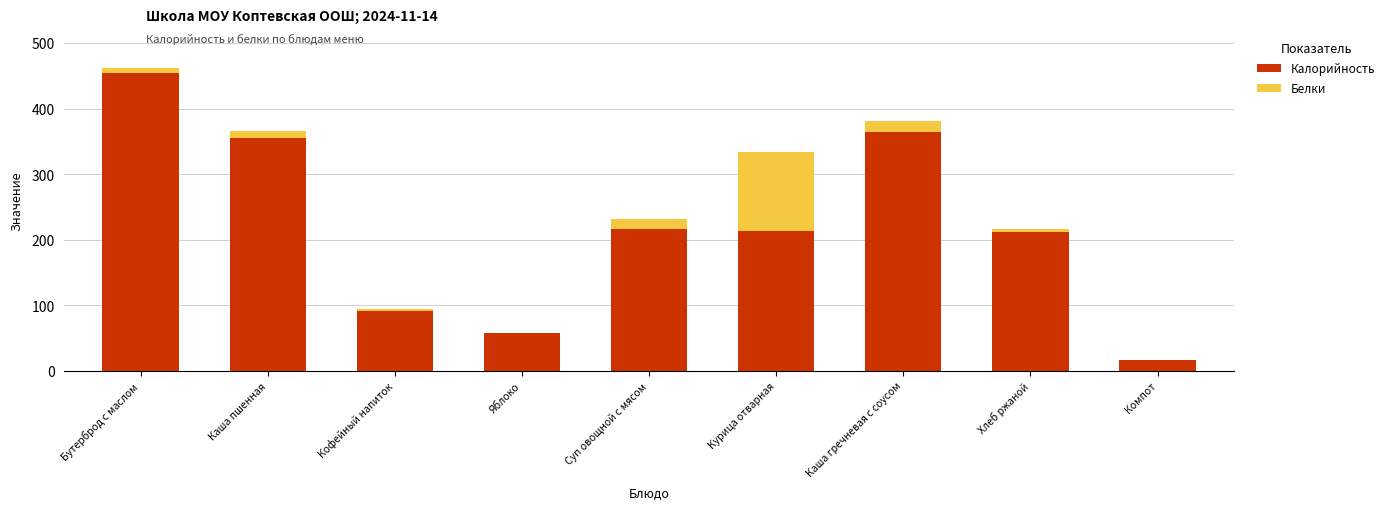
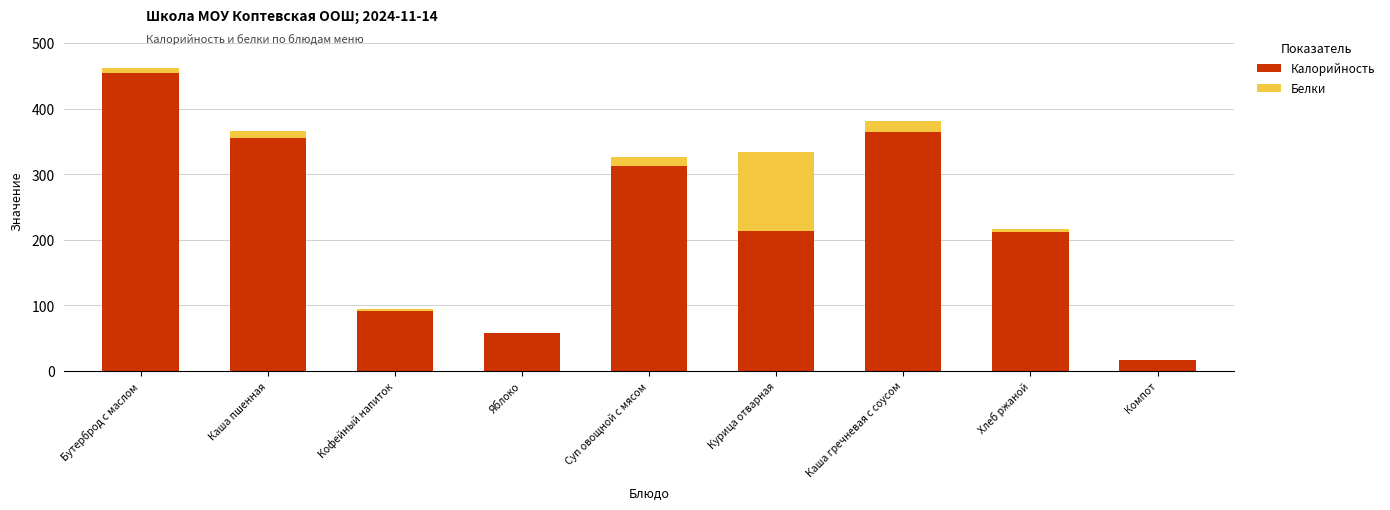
  {
    "Калорийность": {
      "Бутерброд с маслом": 450,
      "Каша пшенная": 360,
      "Кофейный напиток": 90,
      "Яблоко": 60,
-     "Суп овощной с мясом": 220,
+     "Суп овощной с мясом": 310,
      "Курица отварная": 210,
      "Каша гречневая с соусом": 360,
      "Хлеб ржаной": 210,
      "Компот": 20
    },
    "Белки": {
      "Бутерброд с маслом": 10,
      "Каша пшенная": 10,
      "Суп овощной с мясом": 20,
      "Курица отварная": 120,
      "Каша гречневая с соусом": 20,
      "Хлеб ржаной": 10,
      "Компот": 0
    }
  }
